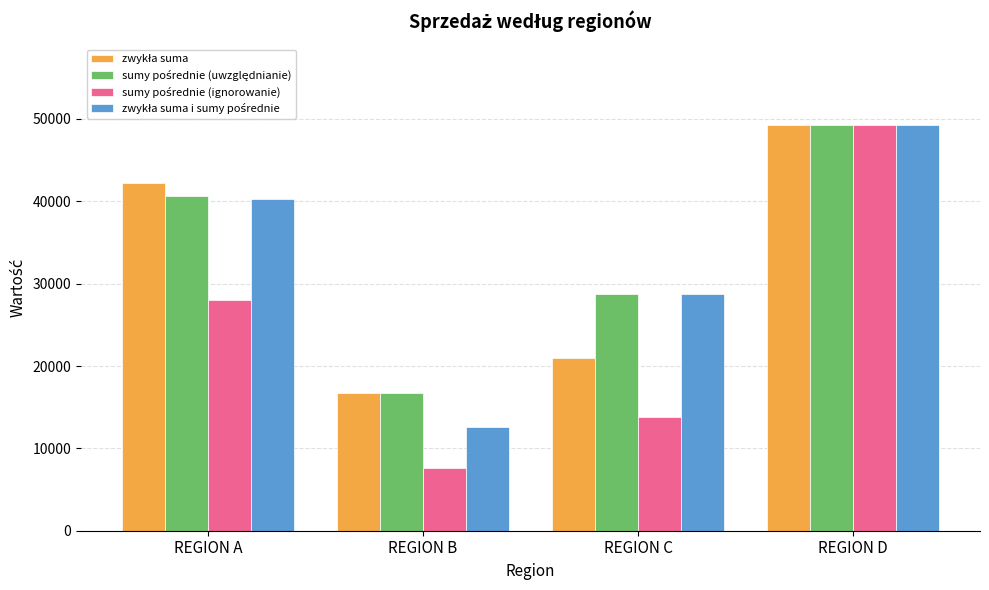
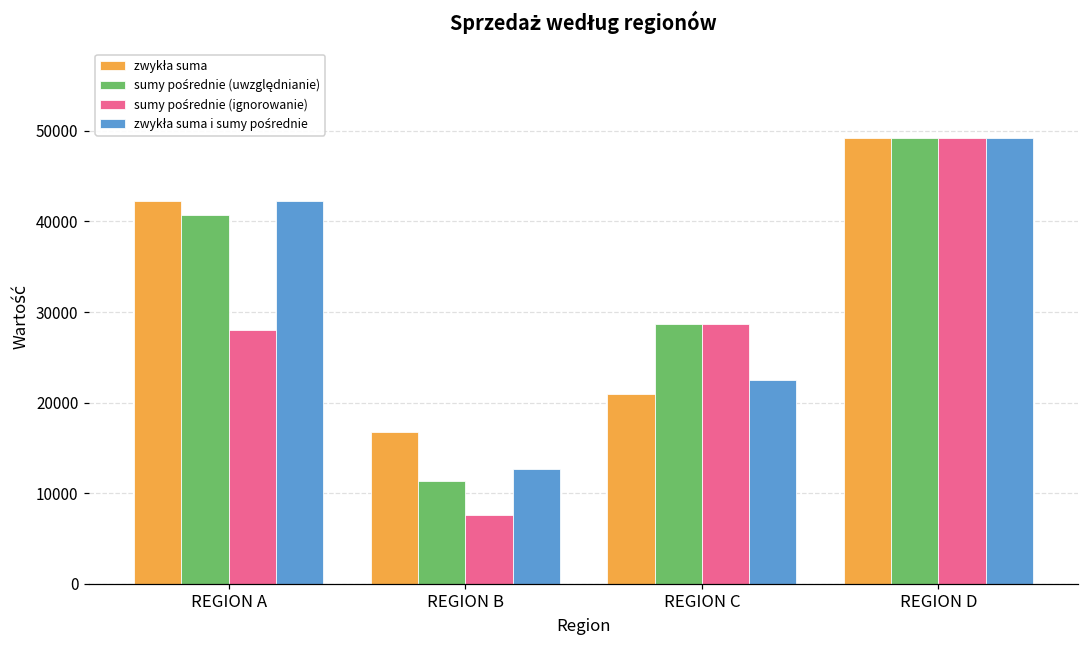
  {
    "zwykła suma": {
      "REGION A": 42000,
      "REGION B": 17000,
      "REGION C": 21000,
      "REGION D": 49000
    },
    "sumy pośrednie (uwzględnianie)": {
      "REGION A": 41000,
-     "REGION B": 17000,
+     "REGION B": 11000,
      "REGION C": 29000,
      "REGION D": 49000
    },
    "sumy pośrednie (ignorowanie)": {
      "REGION A": 28000,
      "REGION B": 8000,
-     "REGION C": 14000,
+     "REGION C": 29000,
      "REGION D": 49000
    },
    "zwykła suma i sumy pośrednie": {
-     "REGION A": 40000,
+     "REGION A": 42000,
      "REGION B": 13000,
-     "REGION C": 29000,
+     "REGION C": 22000,
      "REGION D": 49000
    }
  }
